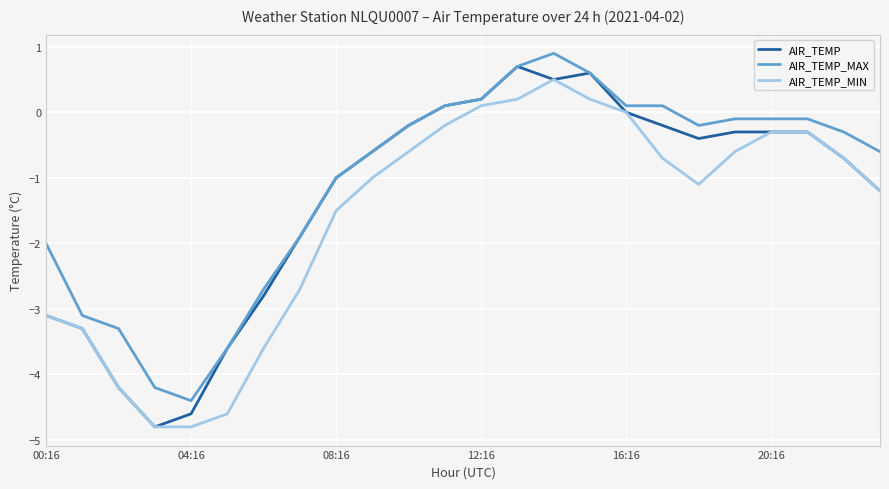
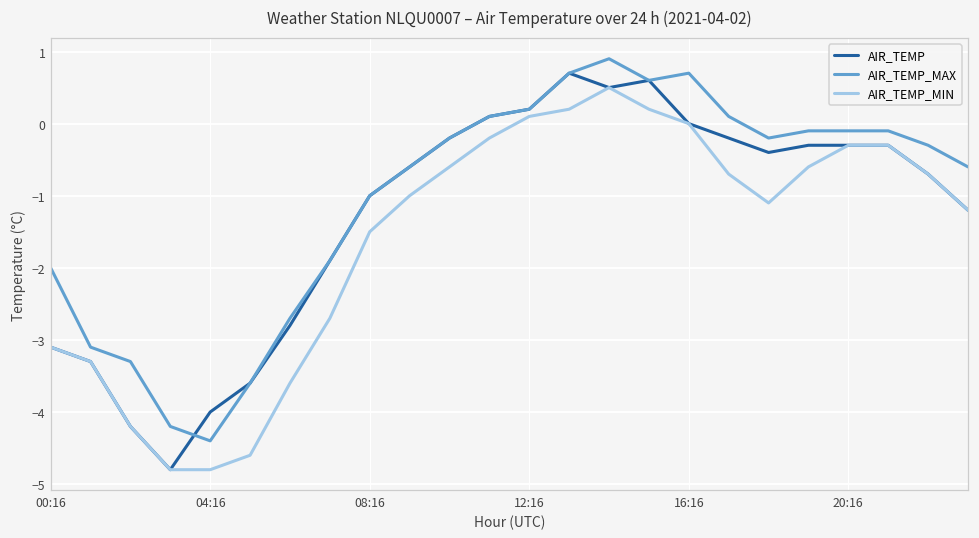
  {
    "AIR_TEMP": {
-     "04:16": -4.6
+     "04:16": -4.0
    },
    "AIR_TEMP_MAX": {
      "00:16": -2.0,
      "04:16": -4.4,
-     "16:16": 0.1,
+     "16:16": 0.7,
      "20:16": -0.1
    },
    "AIR_TEMP_MIN": {
      "04:16": -4.8,
      "08:16": -1.5,
      "12:16": 0.1
    }
  }
